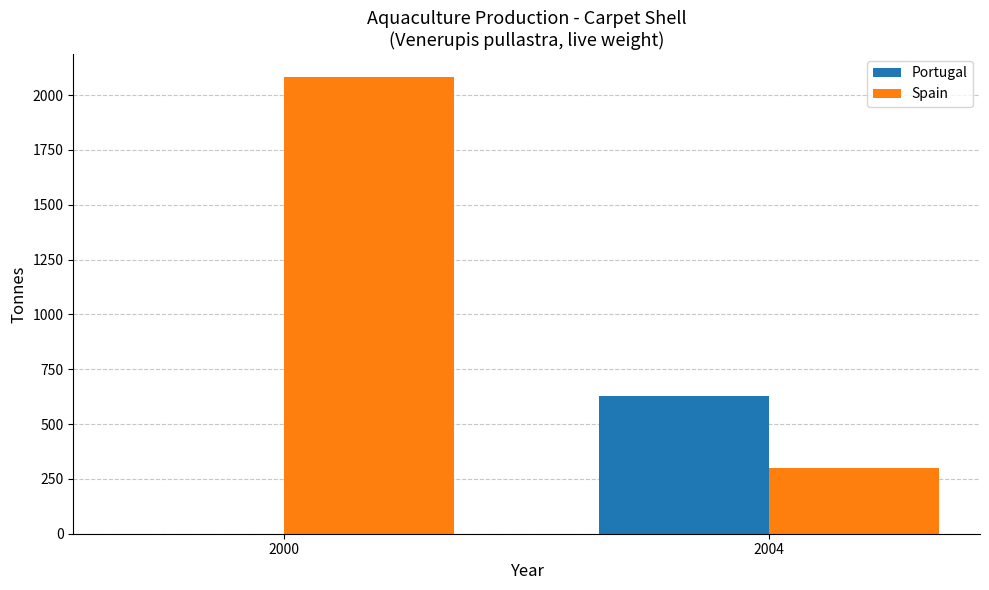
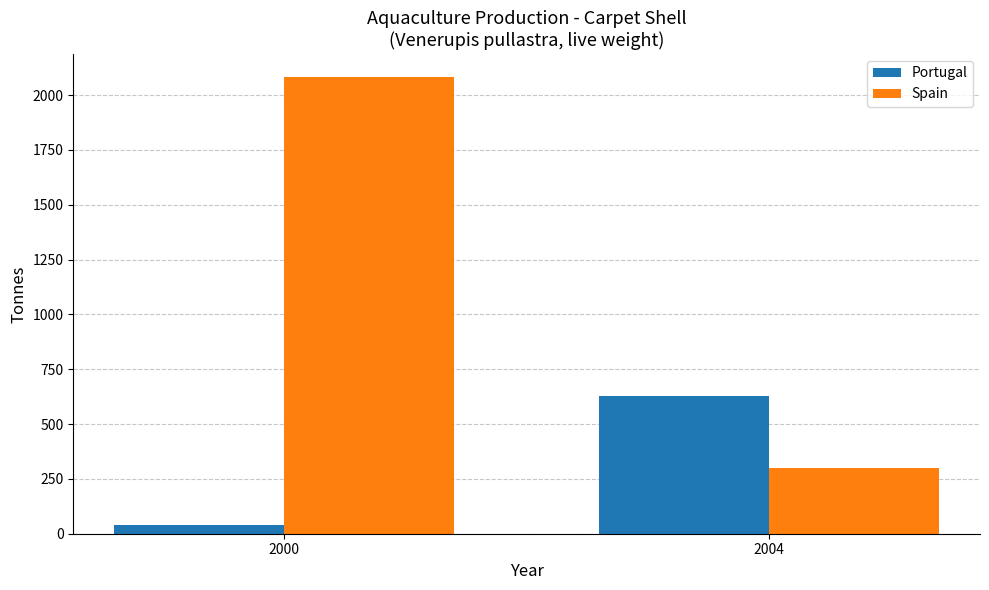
  {
    "Portugal": {
-     "2000": 0,
+     "2000": 40,
      "2004": 630
    },
    "Spain": {
      "2000": 2080,
      "2004": 300
    }
  }
